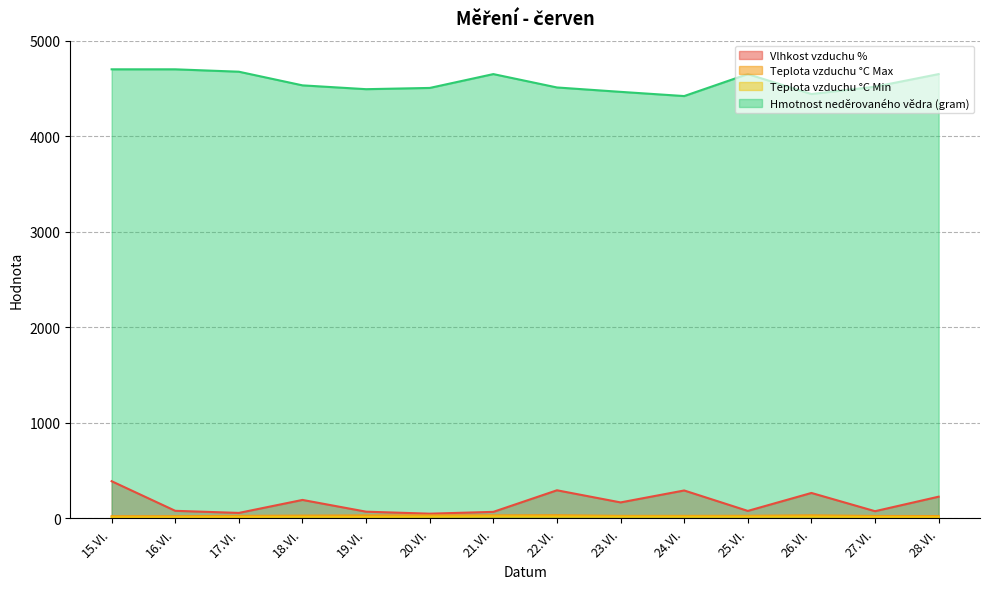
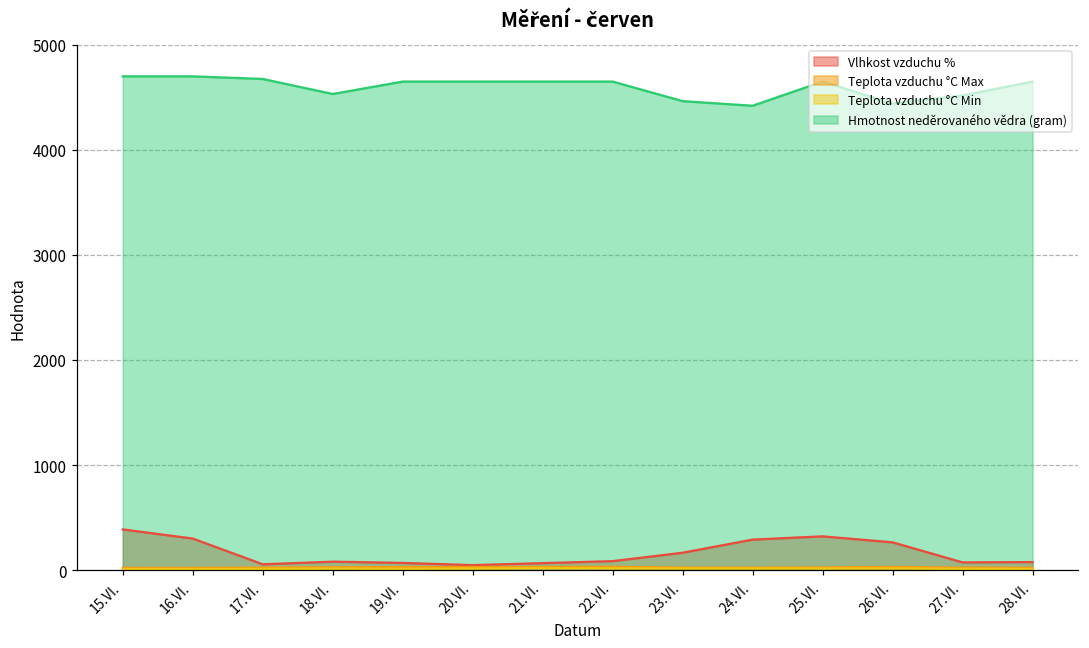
  {
    "Vlhkost vzduchu %": {
      "15.VI.": 400,
-     "16.VI.": 100,
+     "16.VI.": 300,
      "17.VI.": 100,
-     "18.VI.": 200,
+     "18.VI.": 100,
      "19.VI.": 100,
      "21.VI.": 100,
-     "22.VI.": 300,
+     "22.VI.": 100,
      "23.VI.": 200,
      "24.VI.": 300,
-     "25.VI.": 100,
+     "25.VI.": 300,
      "26.VI.": 300,
      "27.VI.": 100,
-     "28.VI.": 200
+     "28.VI.": 100
    },
    "Hmotnost neděrovaného vědra (gram)": {
      "15.VI.": 4700,
      "16.VI.": 4700,
      "17.VI.": 4700,
      "18.VI.": 4500,
-     "19.VI.": 4500,
-     "20.VI.": 4500,
+     "19.VI.": 4700,
+     "20.VI.": 4700,
      "21.VI.": 4700,
-     "22.VI.": 4500,
+     "22.VI.": 4700,
      "23.VI.": 4500,
      "24.VI.": 4400
    }
  }
